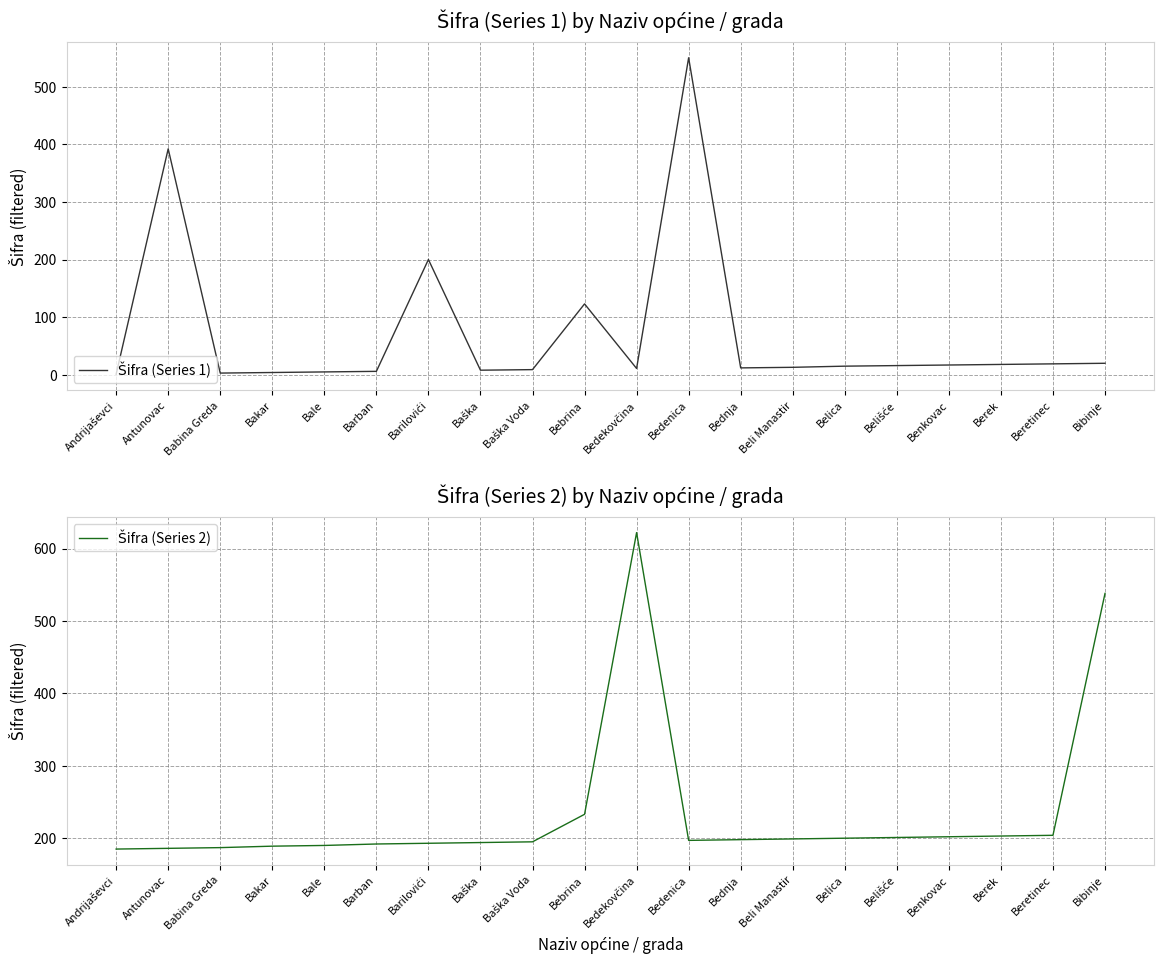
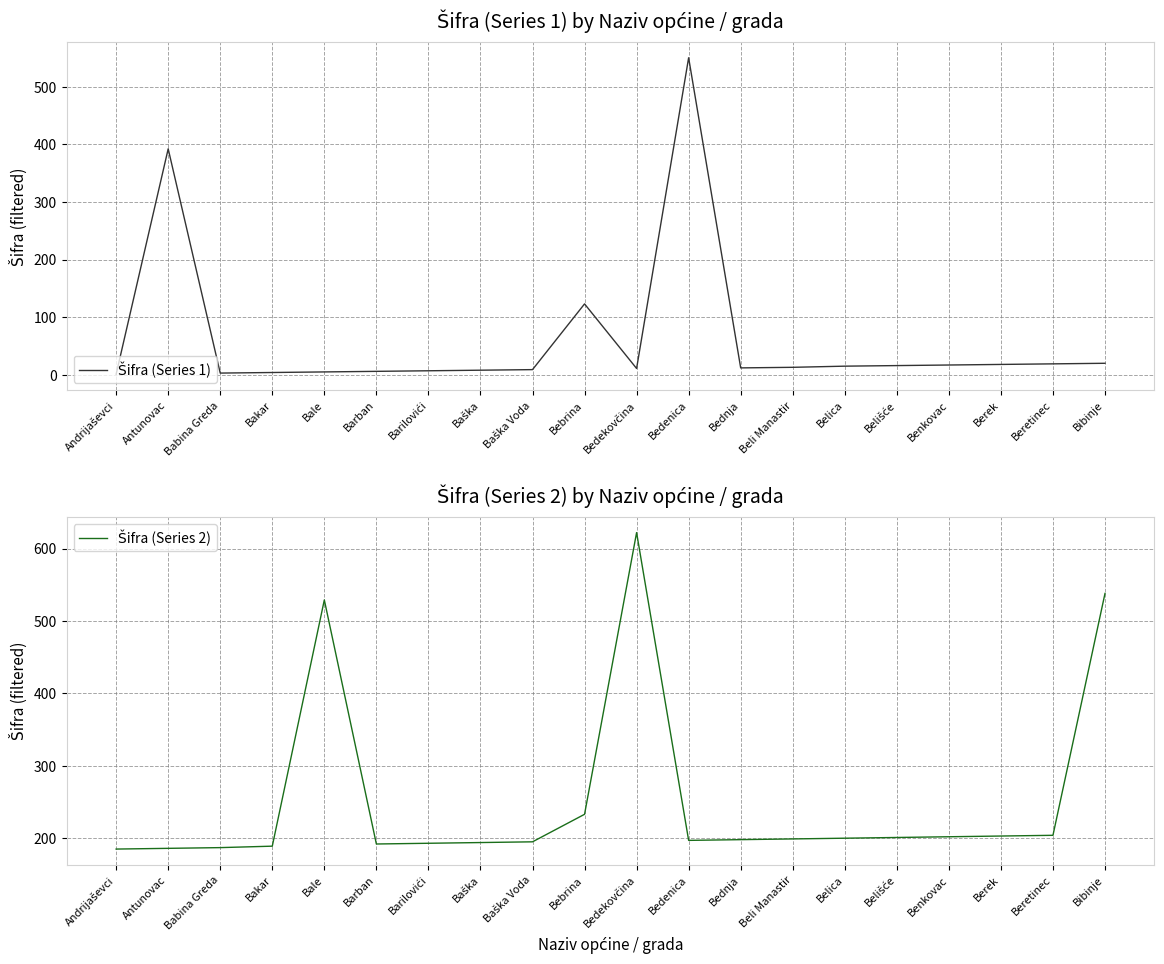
  {
    "Šifra (Series 1) by Naziv općine / grada": {
      "Antunovac": 390,
      "Babina Greda": 0,
      "Bakar": 0,
      "Bale": 10,
      "Barban": 10,
-     "Barilovići": 200,
+     "Barilovići": 10,
      "Baška": 10,
      "Baška Voda": 10,
      "Bebrina": 120,
      "Bedekovčina": 10,
      "Bedenica": 550,
      "Bednja": 10,
      "Beli Manastir": 10,
      "Belica": 20,
      "Belišće": 20,
      "Benkovac": 20,
      "Berek": 20,
      "Beretinec": 20,
      "Bibinje": 20
    },
    "Šifra (Series 2) by Naziv općine / grada": {
      "Andrijaševci": 190,
      "Antunovac": 190,
      "Babina Greda": 190,
      "Bakar": 190,
-     "Bale": 190,
+     "Bale": 530,
      "Barban": 190,
      "Barilovići": 190,
      "Baška": 190,
      "Baška Voda": 200,
      "Bebrina": 230,
      "Bedekovčina": 620,
      "Bedenica": 200,
      "Bednja": 200,
      "Beli Manastir": 200,
      "Belica": 200,
      "Belišće": 200,
      "Benkovac": 200,
      "Berek": 200,
      "Beretinec": 200,
      "Bibinje": 540
    }
  }
